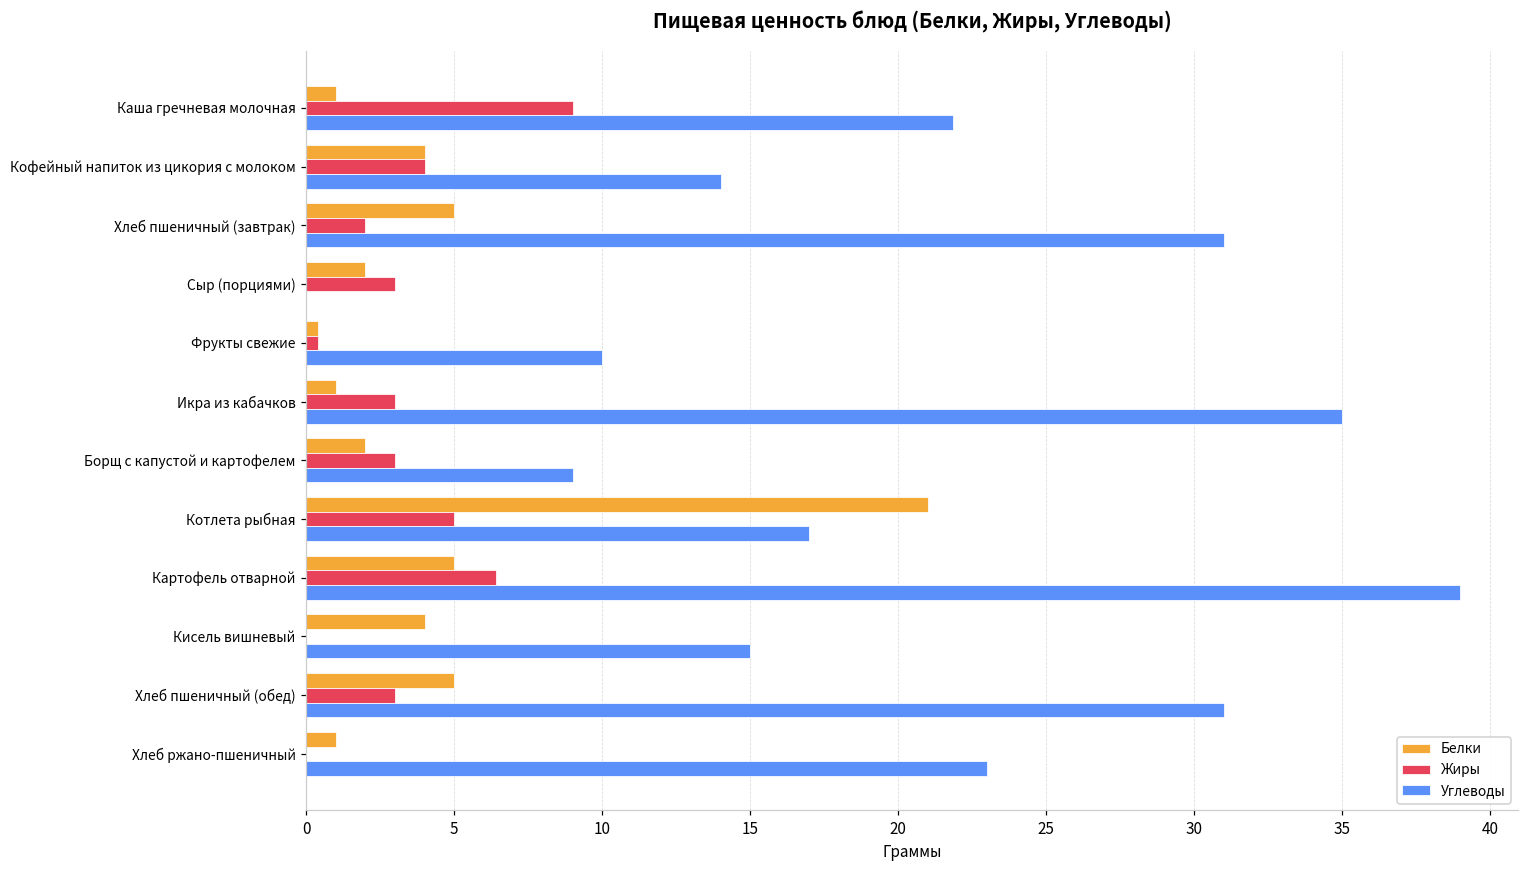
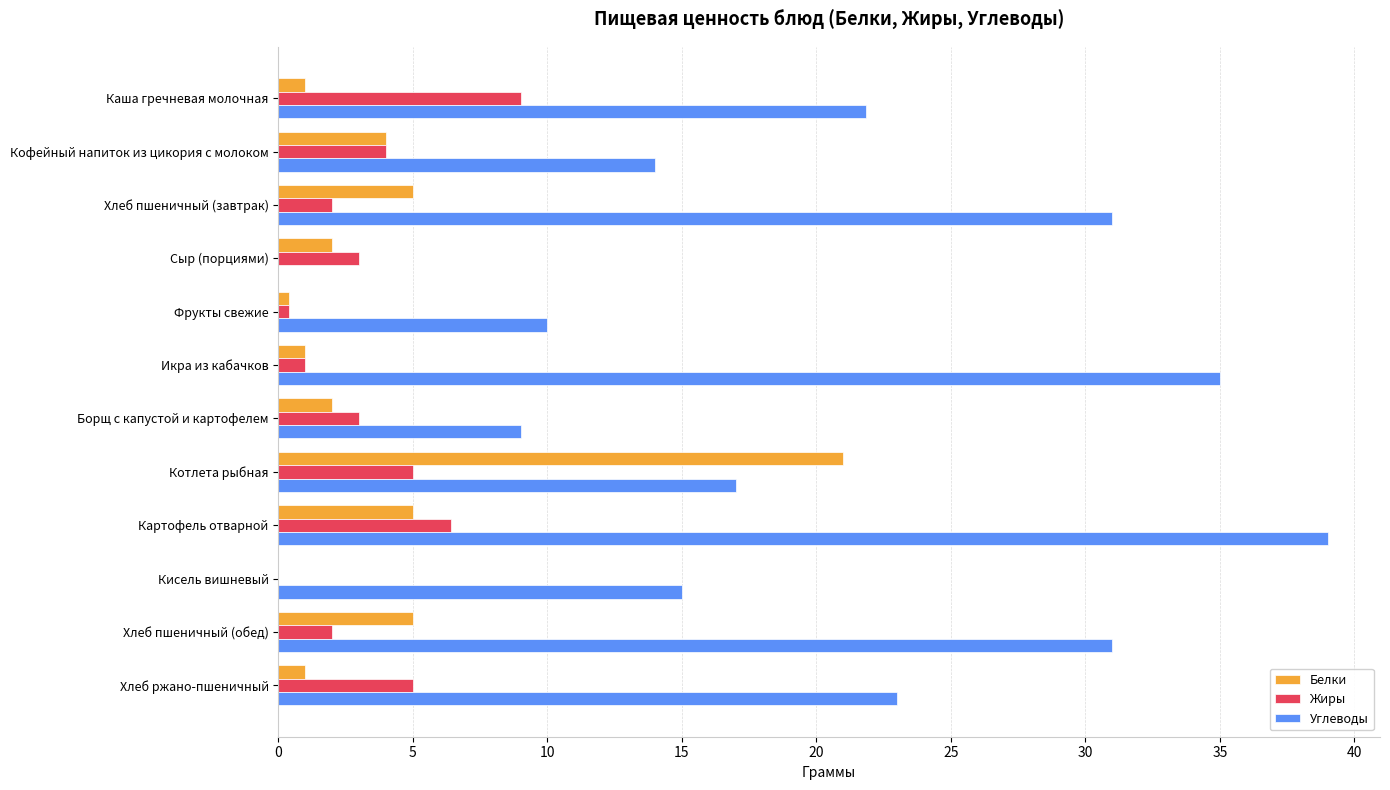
  {
    "Белки": {
      "Каша гречневая молочная": 1,
      "Кофейный напиток из цикория с молоком": 4,
      "Хлеб пшеничный (завтрак)": 5,
      "Сыр (порциями)": 2,
      "Фрукты свежие": 0.4,
      "Икра из кабачков": 1,
      "Борщ с капустой и картофелем": 2,
      "Котлета рыбная": 21,
      "Картофель отварной": 5,
-     "Кисель вишневый": 4,
+     "Кисель вишневый": 0,
      "Хлеб пшеничный (обед)": 5,
      "Хлеб ржано-пшеничный": 1
    },
    "Жиры": {
      "Каша гречневая молочная": 9,
      "Кофейный напиток из цикория с молоком": 4,
      "Хлеб пшеничный (завтрак)": 2,
      "Сыр (порциями)": 3,
      "Фрукты свежие": 0.4,
-     "Икра из кабачков": 3,
+     "Икра из кабачков": 1,
      "Борщ с капустой и картофелем": 3,
      "Котлета рыбная": 5,
      "Картофель отварной": 6.4,
      "Кисель вишневый": 0,
-     "Хлеб пшеничный (обед)": 3,
-     "Хлеб ржано-пшеничный": 0
+     "Хлеб пшеничный (обед)": 2,
+     "Хлеб ржано-пшеничный": 5
    },
    "Углеводы": {
      "Каша гречневая молочная": 21.9,
      "Кофейный напиток из цикория с молоком": 14,
      "Хлеб пшеничный (завтрак)": 31,
      "Сыр (порциями)": 0,
      "Фрукты свежие": 10,
      "Икра из кабачков": 35,
      "Борщ с капустой и картофелем": 9,
      "Котлета рыбная": 17,
      "Картофель отварной": 39,
      "Кисель вишневый": 15,
      "Хлеб пшеничный (обед)": 31,
      "Хлеб ржано-пшеничный": 23
    }
  }
